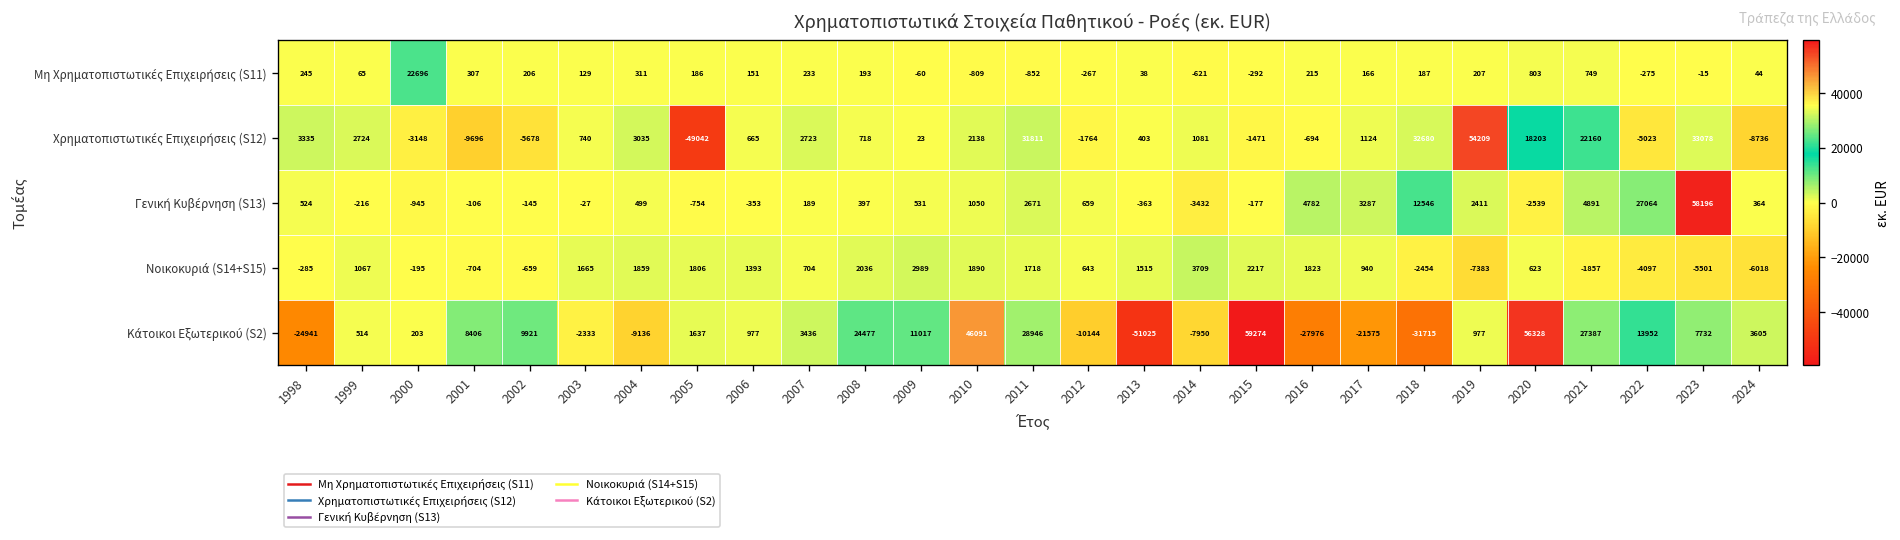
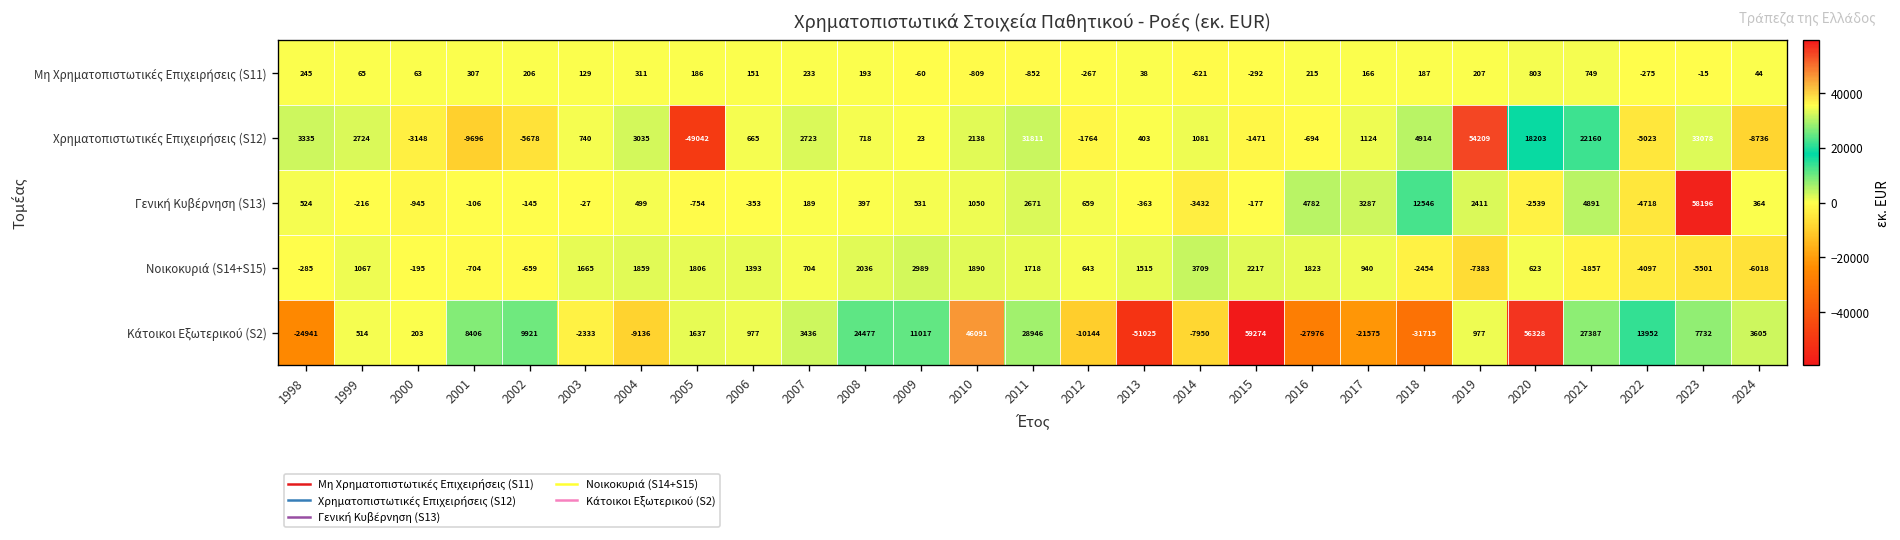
  {
    "Μη Χρηματοπιστωτικές Επιχειρήσεις (S11)": {
      "1998": 245,
      "1999": 65,
-     "2000": 22696,
+     "2000": 63,
      "2001": 307,
      "2002": 206,
      "2003": 129,
      "2004": 311,
      "2005": 186,
      "2006": 151,
      "2007": 233,
      "2008": 193,
      "2009": -60,
      "2010": -809,
      "2011": -852,
      "2012": -267,
      "2013": 38,
      "2014": -621,
      "2015": -292,
      "2016": 215,
      "2017": 166,
      "2018": 187,
      "2019": 207,
      "2020": 803,
      "2021": 749,
      "2022": -275,
      "2023": -15,
      "2024": 44
    },
    "Χρηματοπιστωτικές Επιχειρήσεις (S12)": {
      "1998": 3335,
      "1999": 2724,
      "2000": -3148,
      "2001": -9696,
      "2002": -5678,
      "2003": 740,
      "2004": 3035,
      "2005": -49042,
      "2006": 665,
      "2007": 2723,
      "2008": 718,
      "2009": 23,
      "2010": 2138,
      "2011": 31811,
      "2012": -1764,
      "2013": 403,
      "2014": 1081,
      "2015": -1471,
      "2016": -694,
      "2017": 1124,
-     "2018": 32680,
+     "2018": 4914,
      "2019": 54209,
      "2020": 18203,
      "2021": 22160,
      "2022": -5023,
      "2023": 33078,
      "2024": -8736
    },
    "Γενική Κυβέρνηση (S13)": {
      "1998": 524,
      "1999": -216,
      "2000": -945,
      "2001": -106,
      "2002": -145,
      "2003": -27,
      "2004": 499,
      "2005": -754,
      "2006": -353,
      "2007": 189,
      "2008": 397,
      "2009": 531,
      "2010": 1050,
      "2011": 2671,
      "2012": 659,
      "2013": -363,
      "2014": -3432,
      "2015": -177,
      "2016": 4782,
      "2017": 3287,
      "2018": 12546,
      "2019": 2411,
      "2020": -2539,
      "2021": 4891,
-     "2022": 27064,
+     "2022": -4718,
      "2023": 58196,
      "2024": 364
    },
    "Νοικοκυριά (S14+S15)": {
      "1998": -285,
      "1999": 1067,
      "2000": -195,
      "2001": -704,
      "2002": -659,
      "2003": 1665,
      "2004": 1859,
      "2005": 1806,
      "2006": 1393,
      "2007": 704,
      "2008": 2036,
      "2009": 2989,
      "2010": 1890,
      "2011": 1718,
      "2012": 643,
      "2013": 1515,
      "2014": 3709,
      "2015": 2217,
      "2016": 1823,
      "2017": 940,
      "2018": -2454,
      "2019": -7383,
      "2020": 623,
      "2021": -1857,
      "2022": -4097,
      "2023": -5501,
      "2024": -6018
    },
    "Κάτοικοι Εξωτερικού (S2)": {
      "1998": -24941,
      "1999": 514,
      "2000": 203,
      "2001": 8406,
      "2002": 9921,
      "2003": -2333,
      "2004": -9136,
      "2005": 1637,
      "2006": 977,
      "2007": 3436,
      "2008": 24477,
      "2009": 11017,
      "2010": 46091,
      "2011": 28946,
      "2012": -10144,
      "2013": -51025,
      "2014": -7950,
      "2015": 59274,
      "2016": -27976,
      "2017": -21575,
      "2018": -31715,
      "2019": 977,
      "2020": 56328,
      "2021": 27387,
      "2022": 13952,
      "2023": 7732,
      "2024": 3605
    }
  }
